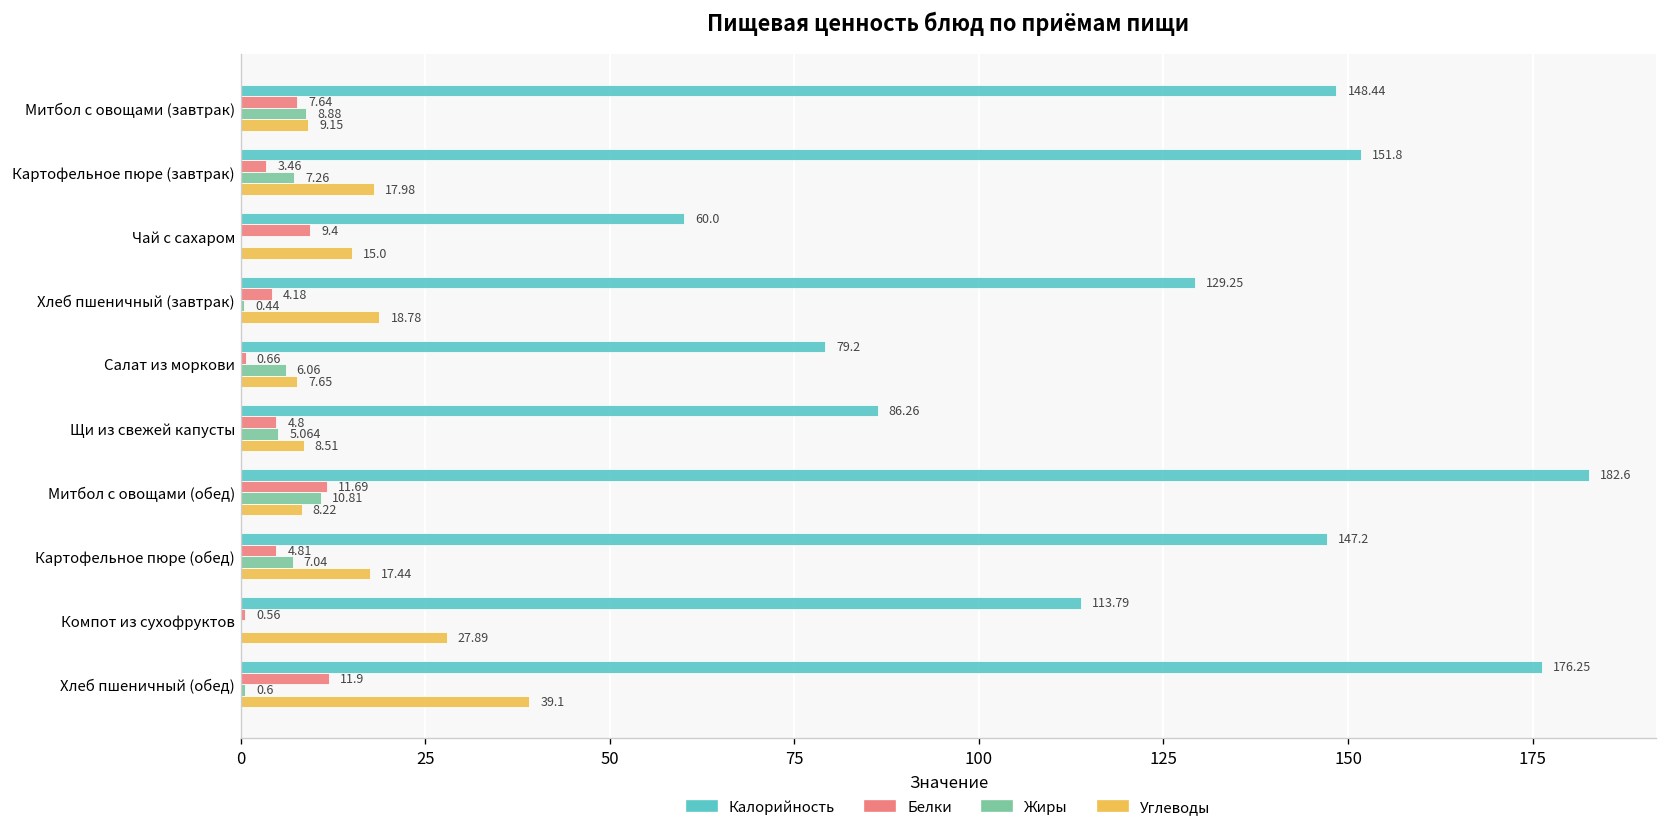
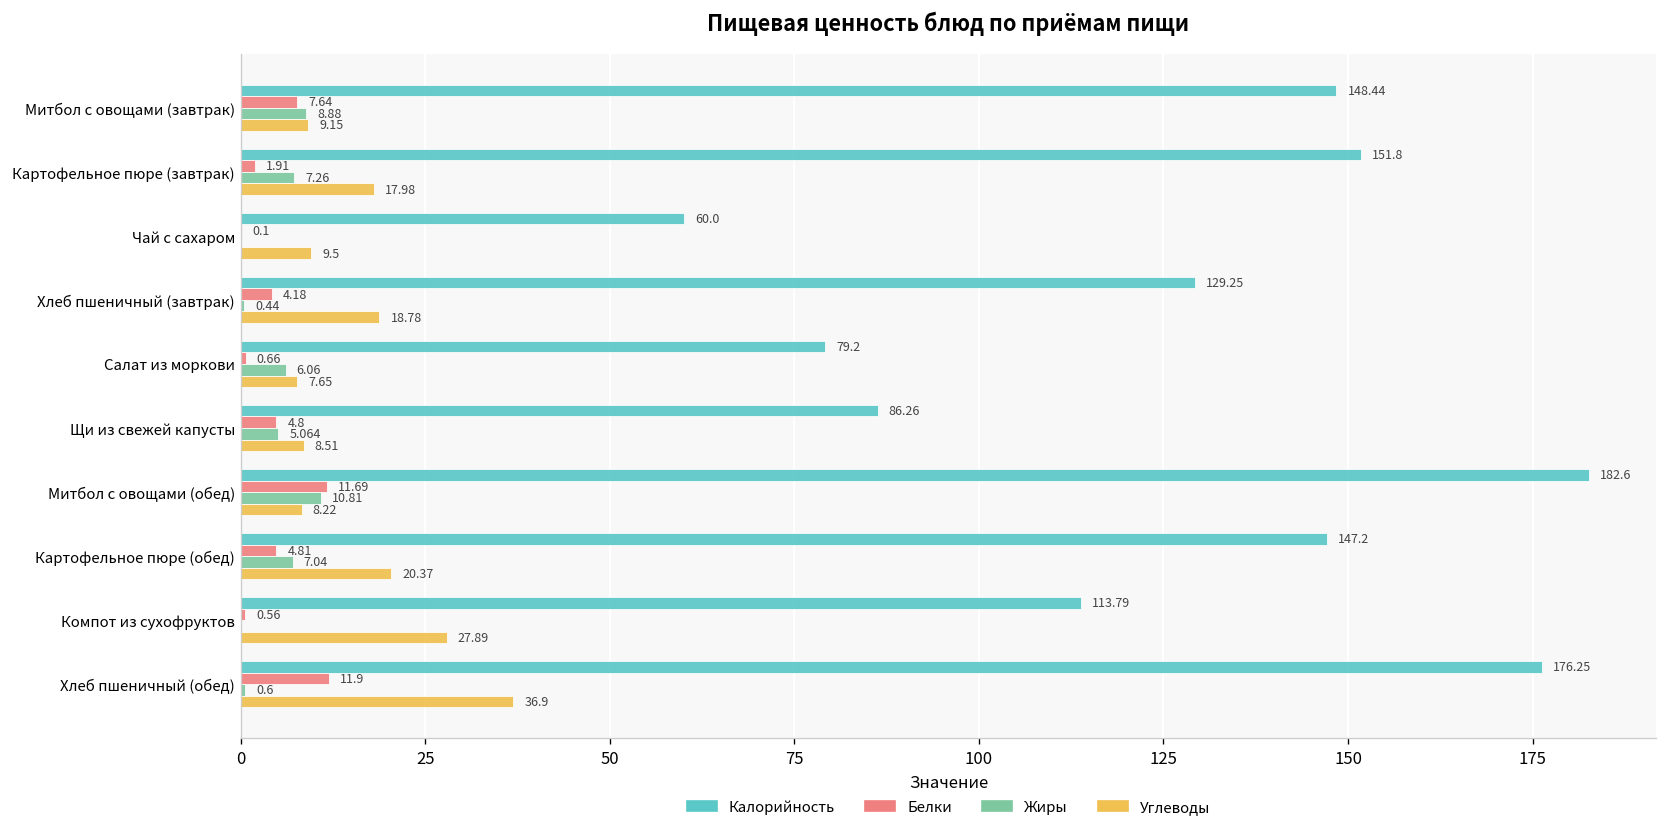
  {
    "Белки": {
      "Митбол с овощами (завтрак)": 7.64,
-     "Картофельное пюре (завтрак)": 3.46,
-     "Чай с сахаром": 9.4,
+     "Картофельное пюре (завтрак)": 1.91,
+     "Чай с сахаром": 0.1,
      "Хлеб пшеничный (завтрак)": 4.18,
      "Салат из моркови": 0.66,
      "Щи из свежей капусты": 4.8,
      "Митбол с овощами (обед)": 11.69,
      "Картофельное пюре (обед)": 4.81,
      "Компот из сухофруктов": 0.56,
      "Хлеб пшеничный (обед)": 11.9
    },
    "Углеводы": {
      "Митбол с овощами (завтрак)": 9.15,
      "Картофельное пюре (завтрак)": 17.98,
-     "Чай с сахаром": 15.0,
+     "Чай с сахаром": 9.5,
      "Хлеб пшеничный (завтрак)": 18.78,
      "Салат из моркови": 7.65,
      "Щи из свежей капусты": 8.51,
      "Митбол с овощами (обед)": 8.22,
-     "Картофельное пюре (обед)": 17.44,
+     "Картофельное пюре (обед)": 20.37,
      "Компот из сухофруктов": 27.89,
-     "Хлеб пшеничный (обед)": 39.1
+     "Хлеб пшеничный (обед)": 36.9
    }
  }
